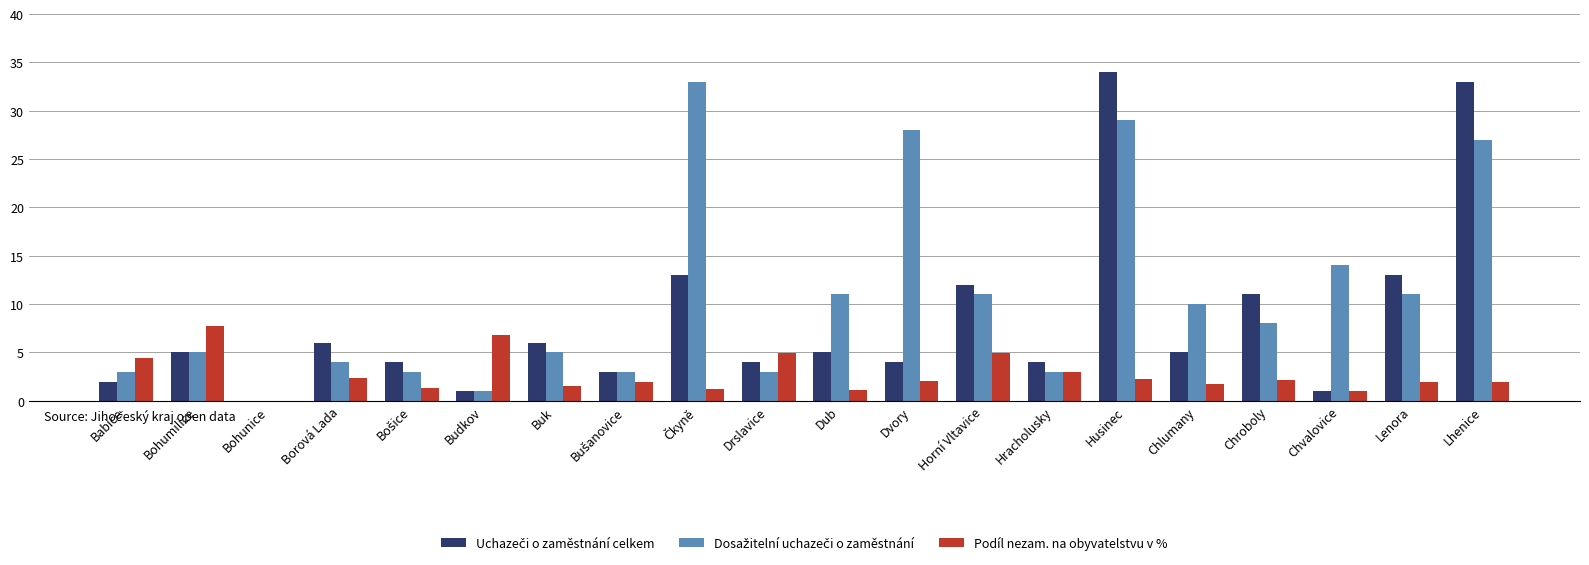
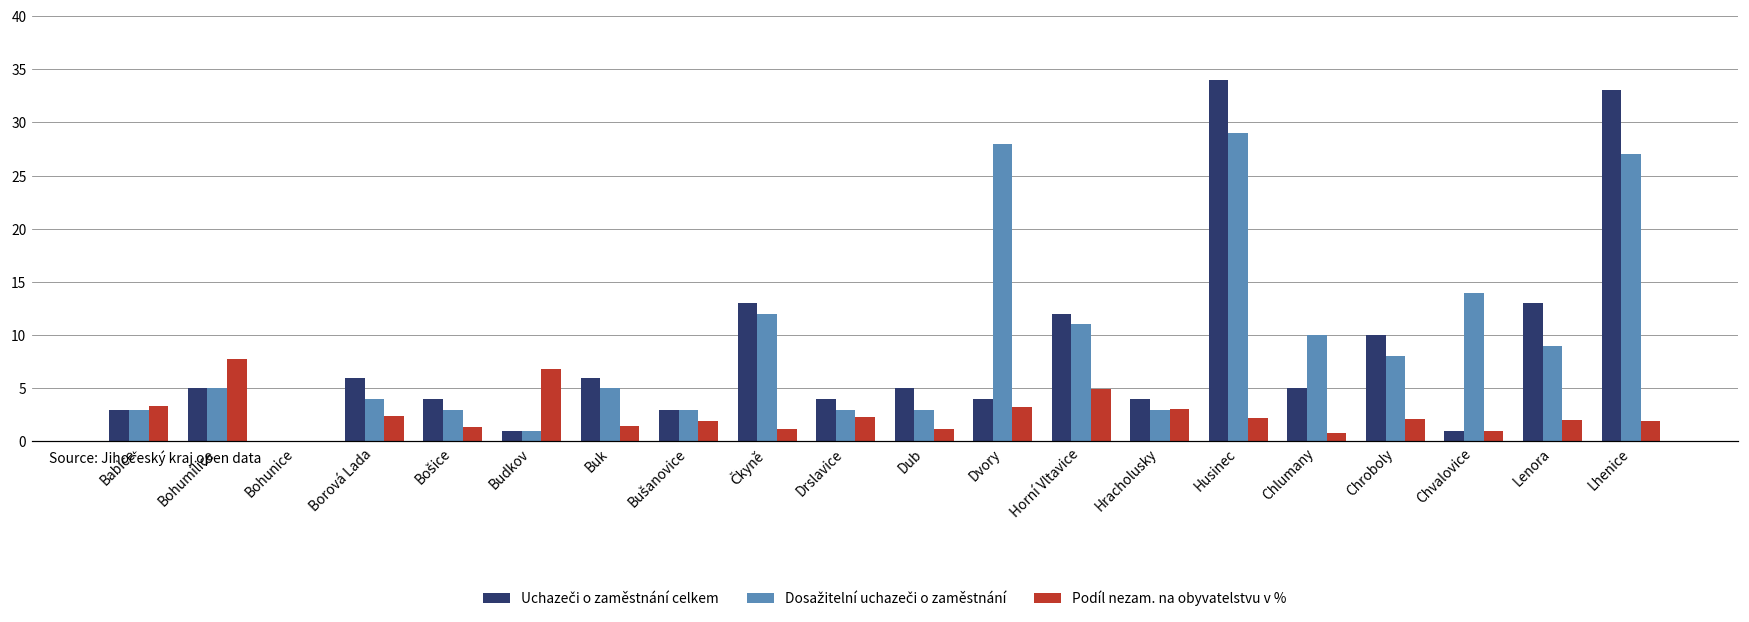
  {
    "Uchazeči o zaměstnání celkem": {
-     "Babice": 2,
+     "Babice": 3,
      "Bohumilice": 5,
      "Bohunice": 0,
      "Borová Lada": 6,
      "Bošice": 4,
      "Budkov": 1,
      "Buk": 6,
      "Bušanovice": 3,
      "Čkyně": 13,
      "Drslavice": 4,
      "Dub": 5,
      "Dvory": 4,
      "Horní Vltavice": 12,
      "Hracholusky": 4,
      "Husinec": 34,
      "Chlumany": 5,
-     "Chroboly": 11,
+     "Chroboly": 10,
      "Chvalovice": 1,
      "Lenora": 13,
      "Lhenice": 33
    },
    "Dosažitelní uchazeči o zaměstnání": {
      "Babice": 3,
      "Bohumilice": 5,
      "Bohunice": 0,
      "Borová Lada": 4,
      "Bošice": 3,
      "Budkov": 1,
      "Buk": 5,
      "Bušanovice": 3,
-     "Čkyně": 33,
+     "Čkyně": 12,
      "Drslavice": 3,
-     "Dub": 11,
+     "Dub": 3,
      "Dvory": 28,
      "Horní Vltavice": 11,
      "Hracholusky": 3,
      "Husinec": 29,
      "Chlumany": 10,
      "Chroboly": 8,
      "Chvalovice": 14,
-     "Lenora": 11,
+     "Lenora": 9,
      "Lhenice": 27
    },
    "Podíl nezam. na obyvatelstvu v %": {
-     "Babice": 4,
+     "Babice": 3,
      "Bohumilice": 8,
      "Bohunice": 0,
      "Borová Lada": 2,
      "Bošice": 1,
      "Budkov": 7,
      "Buk": 1,
      "Bušanovice": 2,
      "Čkyně": 1,
-     "Drslavice": 5,
+     "Drslavice": 2,
      "Dub": 1,
-     "Dvory": 2,
+     "Dvory": 3,
      "Horní Vltavice": 5,
      "Hracholusky": 3,
      "Husinec": 2,
-     "Chlumany": 2,
+     "Chlumany": 1,
      "Chroboly": 2,
      "Chvalovice": 1,
      "Lenora": 2,
      "Lhenice": 2
    }
  }
